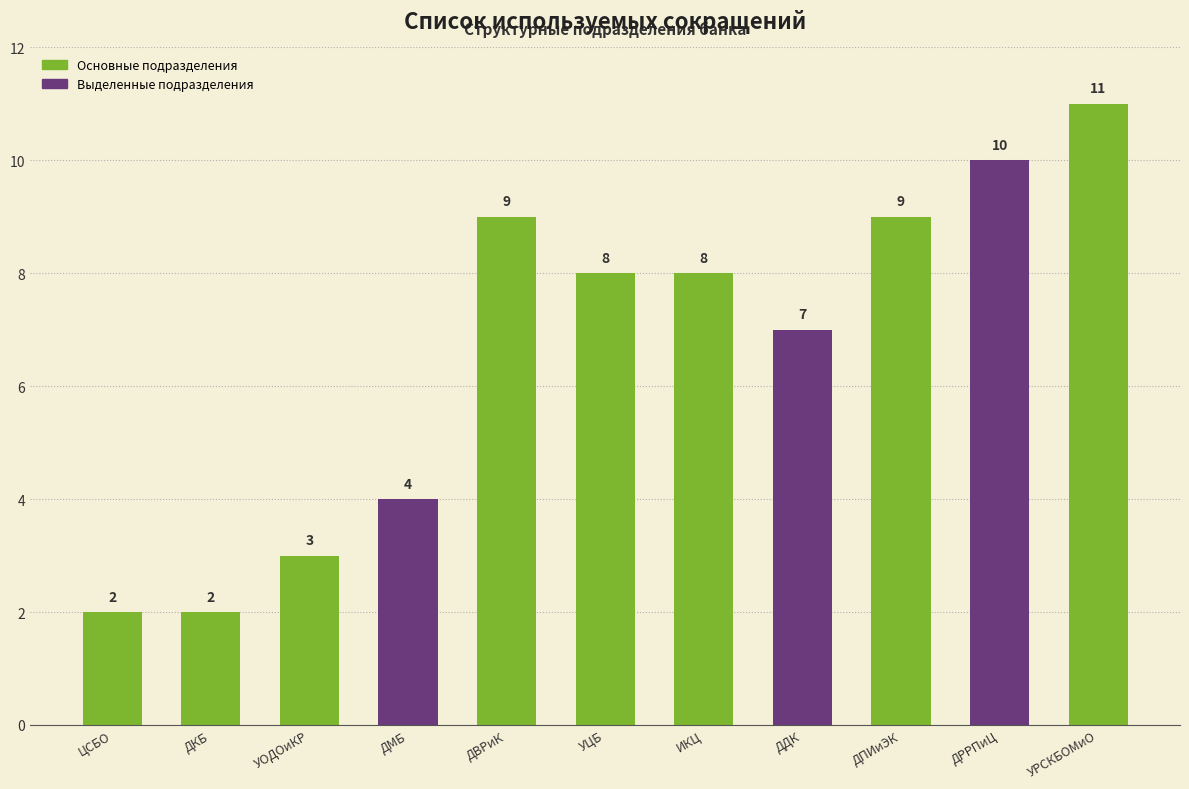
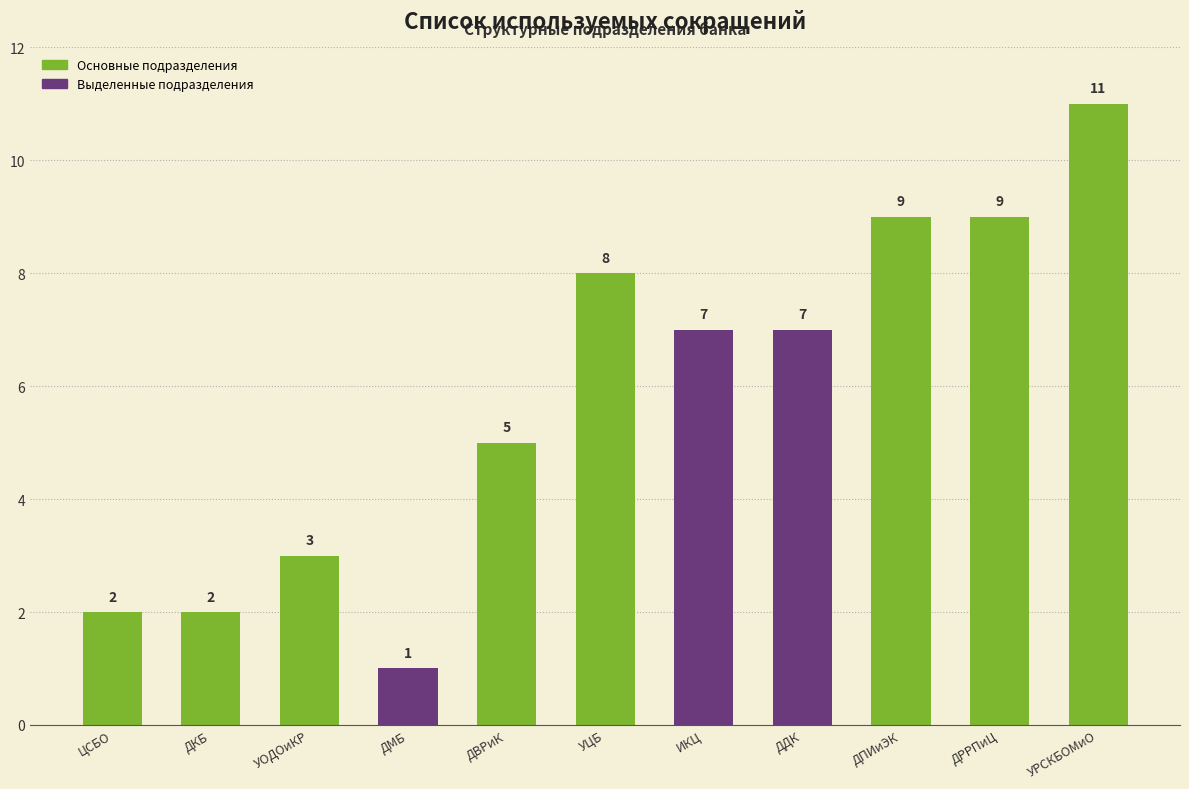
  {
    "ЦСБО": 2,
    "ДКБ": 2,
    "УОДОиКР": 3,
-   "ДМБ": 4,
-   "ДВРиК": 9,
+   "ДМБ": 1,
+   "ДВРиК": 5,
    "УЦБ": 8,
-   "ИКЦ": 8,
+   "ИКЦ": 7,
    "ДДК": 7,
    "ДПИиЭК": 9,
-   "ДРРПиЦ": 10,
+   "ДРРПиЦ": 9,
    "УРСКБОМиО": 11
  }
